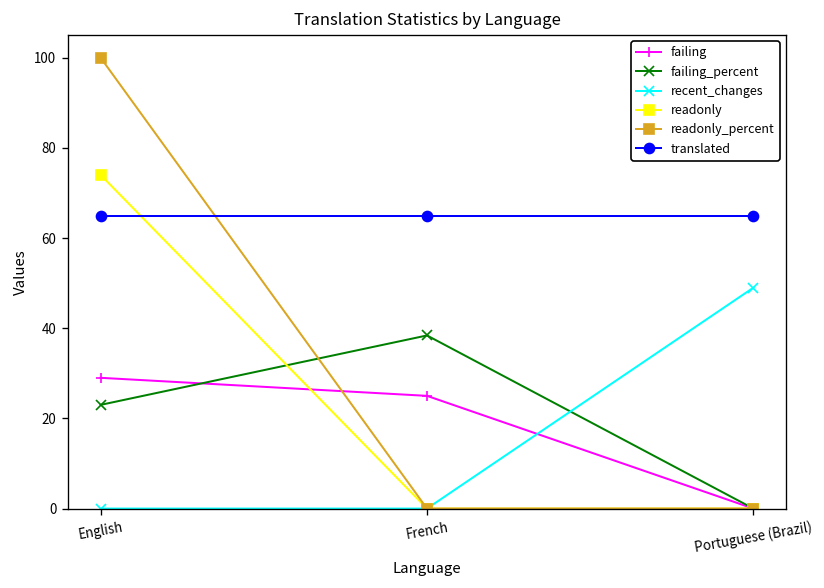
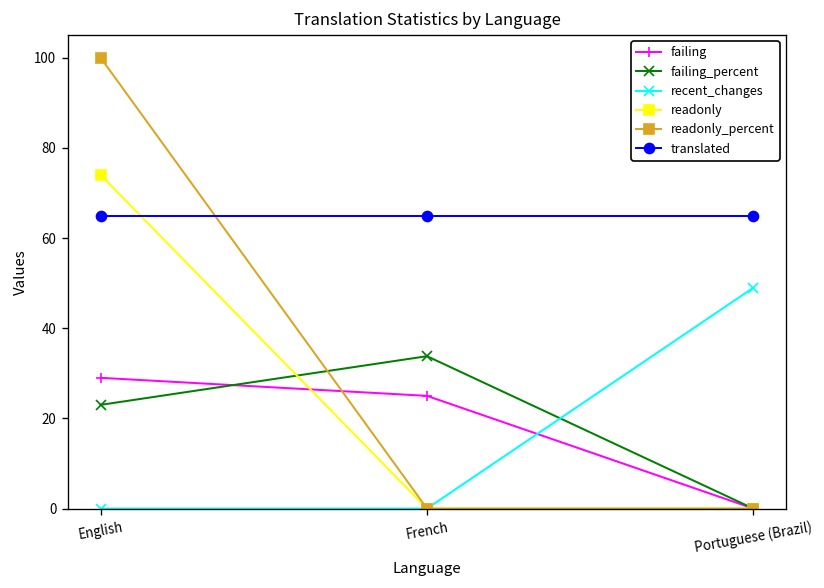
  {
    "failing": {
      "English": 29,
      "French": 25
    },
    "failing_percent": {
      "English": 23,
-     "French": 38
+     "French": 34
    },
    "recent_changes": {
      "English": 0,
      "Portuguese (Brazil)": 49
    },
    "readonly": {
      "English": 74
    },
    "readonly_percent": {
      "English": 100
    },
    "translated": {
      "English": 65,
      "French": 65,
      "Portuguese (Brazil)": 65
    }
  }
